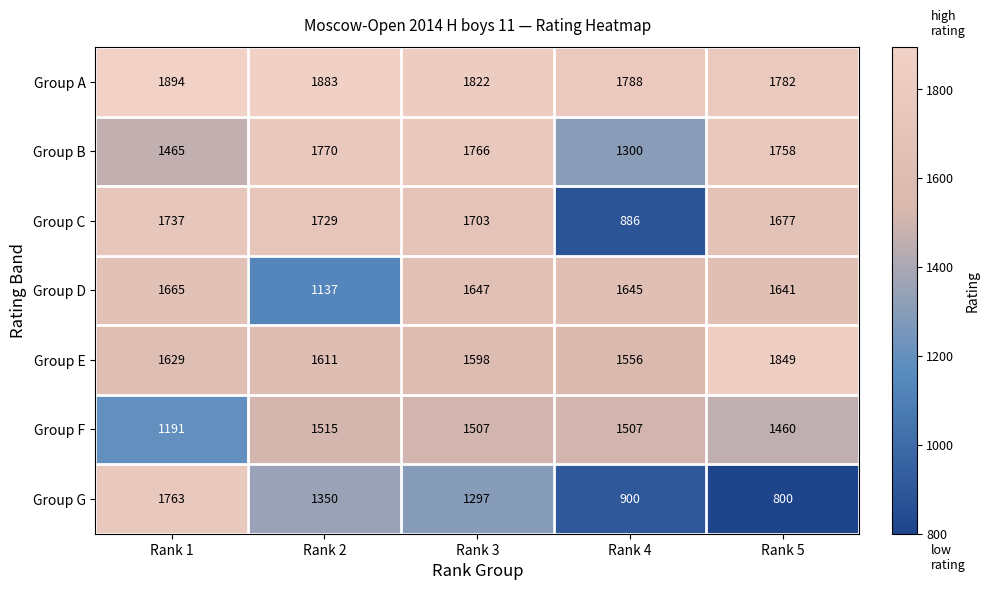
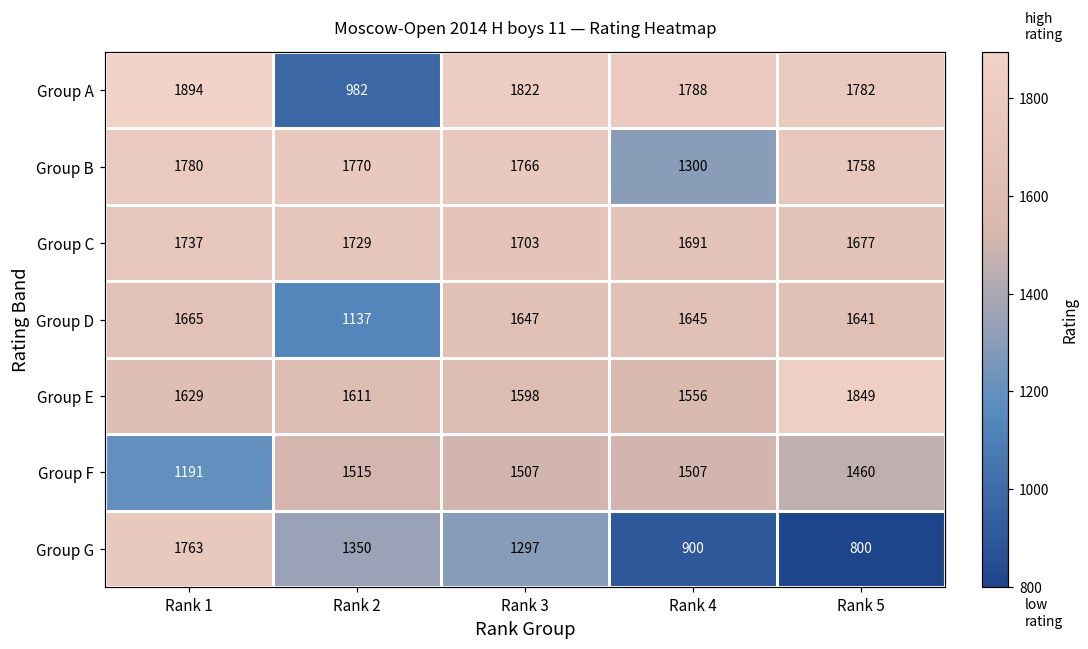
  {
    "Group A": {
      "Rank 1": 1894,
-     "Rank 2": 1883,
+     "Rank 2": 982,
      "Rank 3": 1822,
      "Rank 4": 1788,
      "Rank 5": 1782
    },
    "Group B": {
-     "Rank 1": 1465,
+     "Rank 1": 1780,
      "Rank 2": 1770,
      "Rank 3": 1766,
      "Rank 4": 1300,
      "Rank 5": 1758
    },
    "Group C": {
      "Rank 1": 1737,
      "Rank 2": 1729,
      "Rank 3": 1703,
-     "Rank 4": 886,
+     "Rank 4": 1691,
      "Rank 5": 1677
    },
    "Group D": {
      "Rank 1": 1665,
      "Rank 2": 1137,
      "Rank 3": 1647,
      "Rank 4": 1645,
      "Rank 5": 1641
    },
    "Group E": {
      "Rank 1": 1629,
      "Rank 2": 1611,
      "Rank 3": 1598,
      "Rank 4": 1556,
      "Rank 5": 1849
    },
    "Group F": {
      "Rank 1": 1191,
      "Rank 2": 1515,
      "Rank 3": 1507,
      "Rank 4": 1507,
      "Rank 5": 1460
    },
    "Group G": {
      "Rank 1": 1763,
      "Rank 2": 1350,
      "Rank 3": 1297,
      "Rank 4": 900,
      "Rank 5": 800
    }
  }
